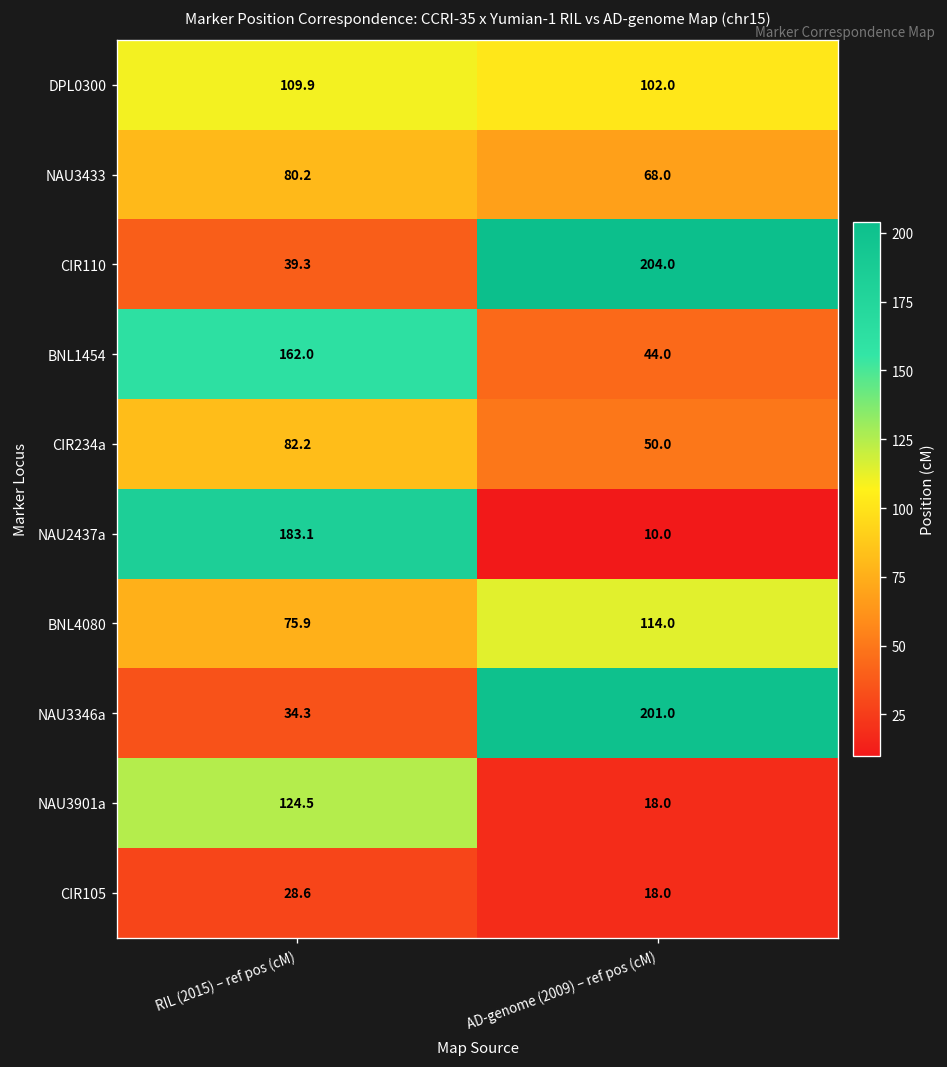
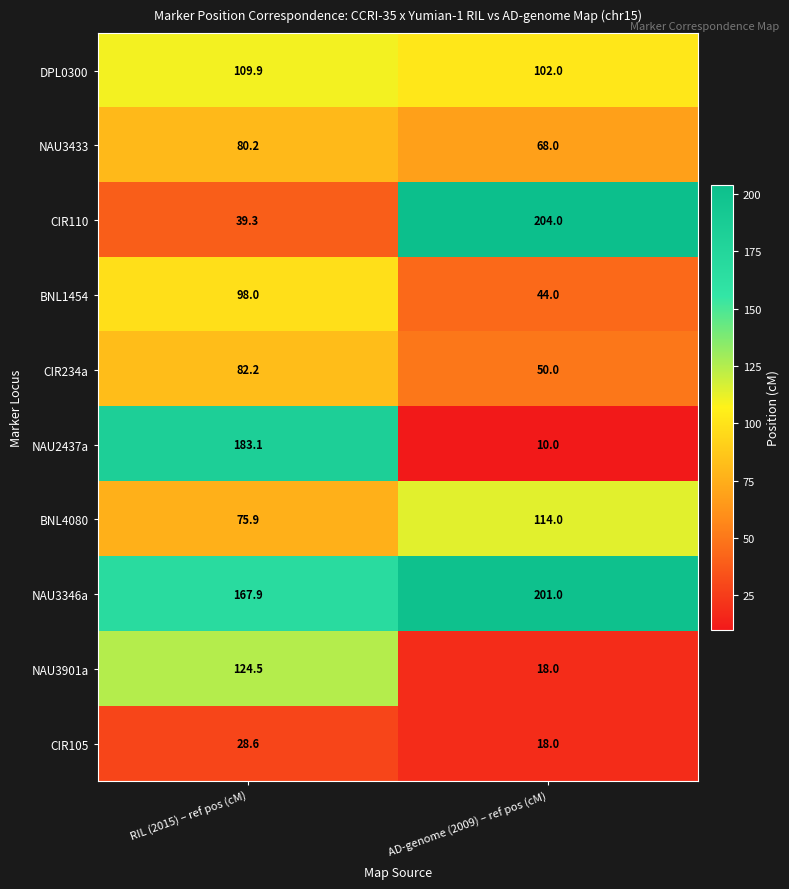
  {
    "DPL0300": {
      "RIL (2015) – ref pos (cM)": 109.9,
      "AD-genome (2009) – ref pos (cM)": 102.0
    },
    "NAU3433": {
      "RIL (2015) – ref pos (cM)": 80.2,
      "AD-genome (2009) – ref pos (cM)": 68.0
    },
    "CIR110": {
      "RIL (2015) – ref pos (cM)": 39.3,
      "AD-genome (2009) – ref pos (cM)": 204.0
    },
    "BNL1454": {
-     "RIL (2015) – ref pos (cM)": 162.0,
+     "RIL (2015) – ref pos (cM)": 98.0,
      "AD-genome (2009) – ref pos (cM)": 44.0
    },
    "CIR234a": {
      "RIL (2015) – ref pos (cM)": 82.2,
      "AD-genome (2009) – ref pos (cM)": 50.0
    },
    "NAU2437a": {
      "RIL (2015) – ref pos (cM)": 183.1,
      "AD-genome (2009) – ref pos (cM)": 10.0
    },
    "BNL4080": {
      "RIL (2015) – ref pos (cM)": 75.9,
      "AD-genome (2009) – ref pos (cM)": 114.0
    },
    "NAU3346a": {
-     "RIL (2015) – ref pos (cM)": 34.3,
+     "RIL (2015) – ref pos (cM)": 167.9,
      "AD-genome (2009) – ref pos (cM)": 201.0
    },
    "NAU3901a": {
      "RIL (2015) – ref pos (cM)": 124.5,
      "AD-genome (2009) – ref pos (cM)": 18.0
    },
    "CIR105": {
      "RIL (2015) – ref pos (cM)": 28.6,
      "AD-genome (2009) – ref pos (cM)": 18.0
    }
  }
